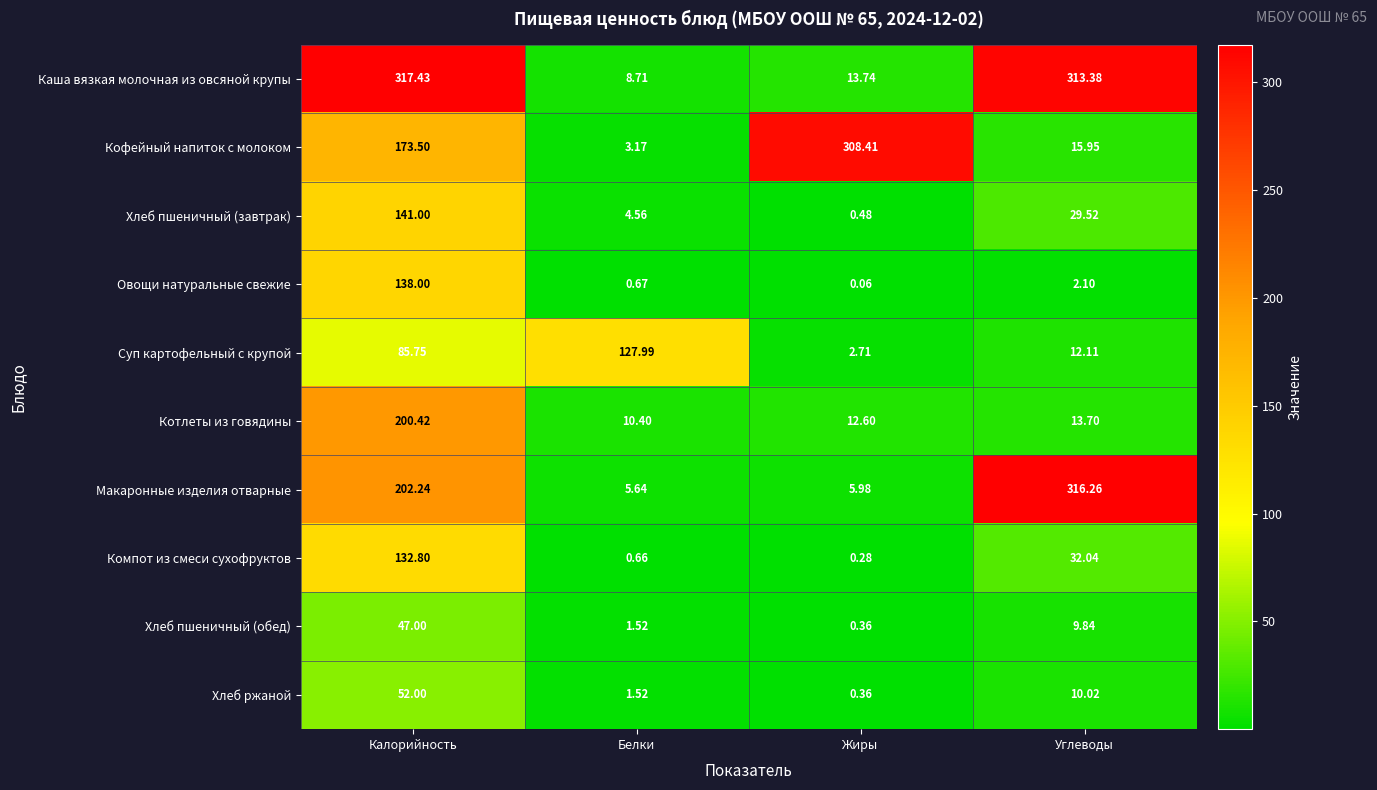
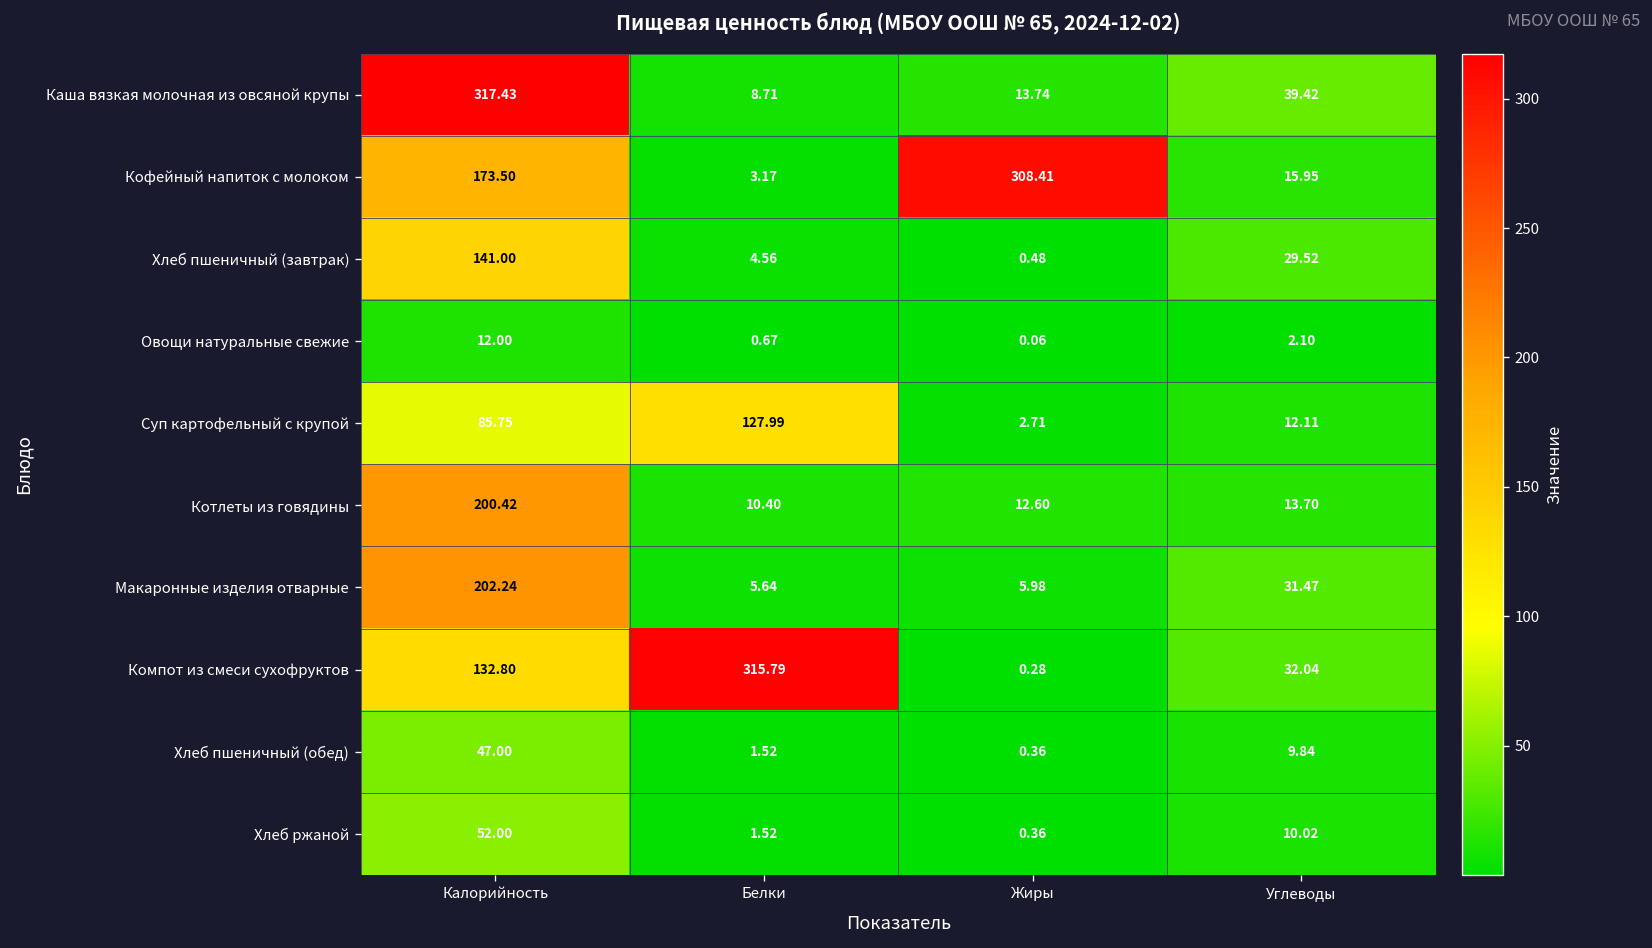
  {
    "Каша вязкая молочная из овсяной крупы": {
      "Калорийность": 317.43,
      "Белки": 8.71,
      "Жиры": 13.74,
-     "Углеводы": 313.38
+     "Углеводы": 39.42
    },
    "Кофейный напиток с молоком": {
      "Калорийность": 173.50,
      "Белки": 3.17,
      "Жиры": 308.41,
      "Углеводы": 15.95
    },
    "Хлеб пшеничный (завтрак)": {
      "Калорийность": 141.00,
      "Белки": 4.56,
      "Жиры": 0.48,
      "Углеводы": 29.52
    },
    "Овощи натуральные свежие": {
-     "Калорийность": 138.00,
+     "Калорийность": 12.00,
      "Белки": 0.67,
      "Жиры": 0.06,
      "Углеводы": 2.10
    },
    "Суп картофельный с крупой": {
      "Калорийность": 85.75,
      "Белки": 127.99,
      "Жиры": 2.71,
      "Углеводы": 12.11
    },
    "Котлеты из говядины": {
      "Калорийность": 200.42,
      "Белки": 10.40,
      "Жиры": 12.60,
      "Углеводы": 13.70
    },
    "Макаронные изделия отварные": {
      "Калорийность": 202.24,
      "Белки": 5.64,
      "Жиры": 5.98,
-     "Углеводы": 316.26
+     "Углеводы": 31.47
    },
    "Компот из смеси сухофруктов": {
      "Калорийность": 132.80,
-     "Белки": 0.66,
+     "Белки": 315.79,
      "Жиры": 0.28,
      "Углеводы": 32.04
    },
    "Хлеб пшеничный (обед)": {
      "Калорийность": 47.00,
      "Белки": 1.52,
      "Жиры": 0.36,
      "Углеводы": 9.84
    },
    "Хлеб ржаной": {
      "Калорийность": 52.00,
      "Белки": 1.52,
      "Жиры": 0.36,
      "Углеводы": 10.02
    }
  }
